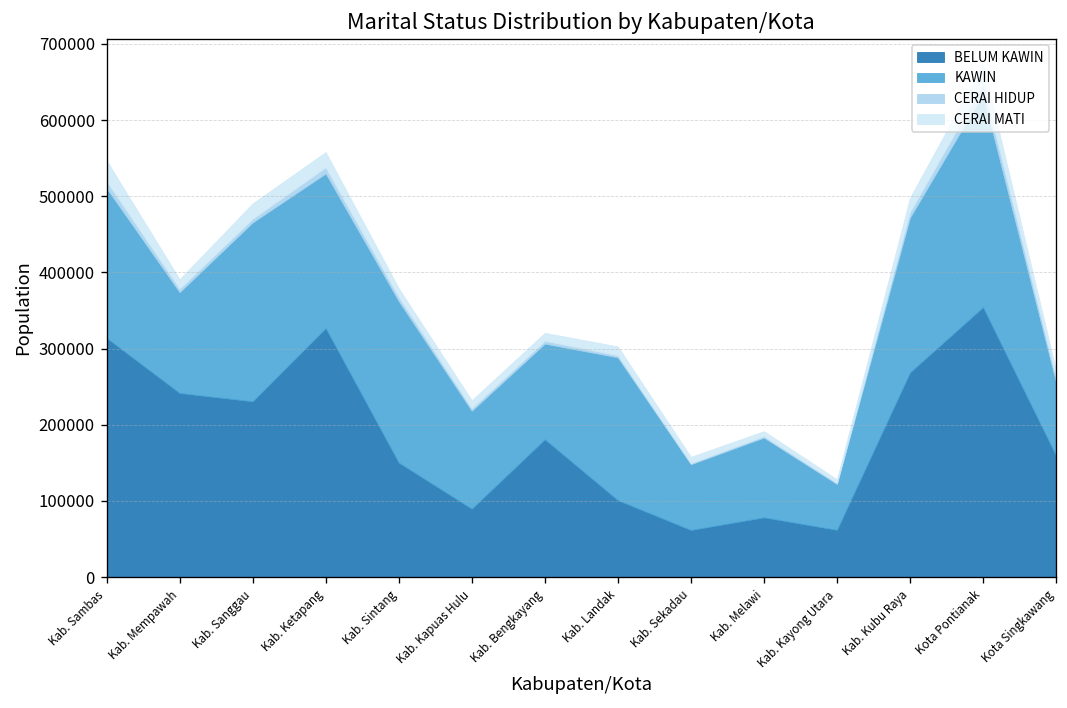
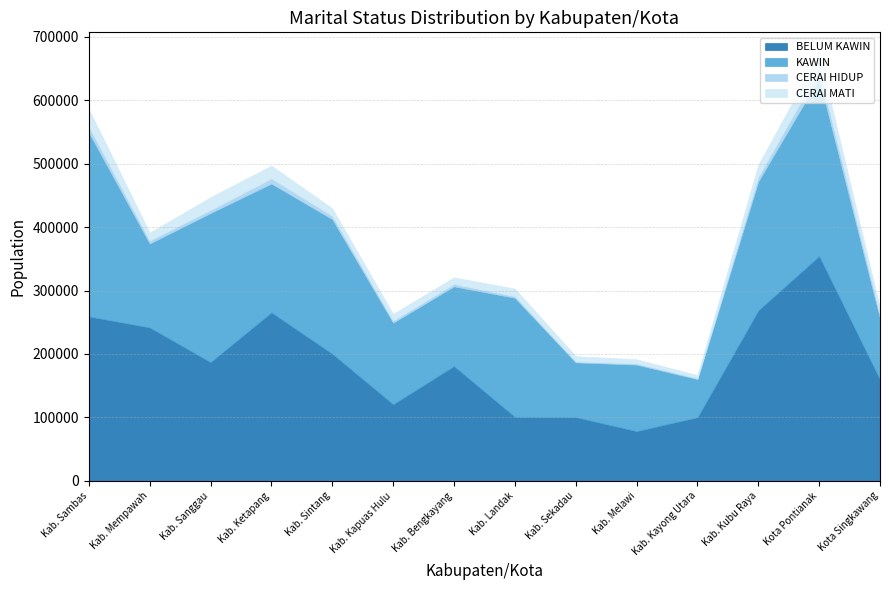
  {
    "BELUM KAWIN": {
-     "Kab. Sambas": 310000,
+     "Kab. Sambas": 260000,
      "Kab. Mempawah": 240000,
-     "Kab. Sanggau": 230000,
-     "Kab. Ketapang": 330000,
-     "Kab. Sintang": 150000,
-     "Kab. Kapuas Hulu": 90000,
+     "Kab. Sanggau": 190000,
+     "Kab. Ketapang": 270000,
+     "Kab. Sintang": 200000,
+     "Kab. Kapuas Hulu": 120000,
      "Kab. Bengkayang": 180000,
      "Kab. Landak": 100000,
-     "Kab. Sekadau": 60000,
+     "Kab. Sekadau": 100000,
      "Kab. Melawi": 80000,
-     "Kab. Kayong Utara": 60000,
+     "Kab. Kayong Utara": 100000,
      "Kab. Kubu Raya": 270000,
      "Kota Pontianak": 350000,
      "Kota Singkawang": 160000
    },
    "KAWIN": {
-     "Kab. Sambas": 200000,
+     "Kab. Sambas": 290000,
      "Kab. Mempawah": 130000,
      "Kab. Sanggau": 230000,
      "Kab. Ketapang": 200000,
      "Kab. Sintang": 210000,
      "Kab. Kubu Raya": 200000,
      "Kota Singkawang": 100000
    }
  }
